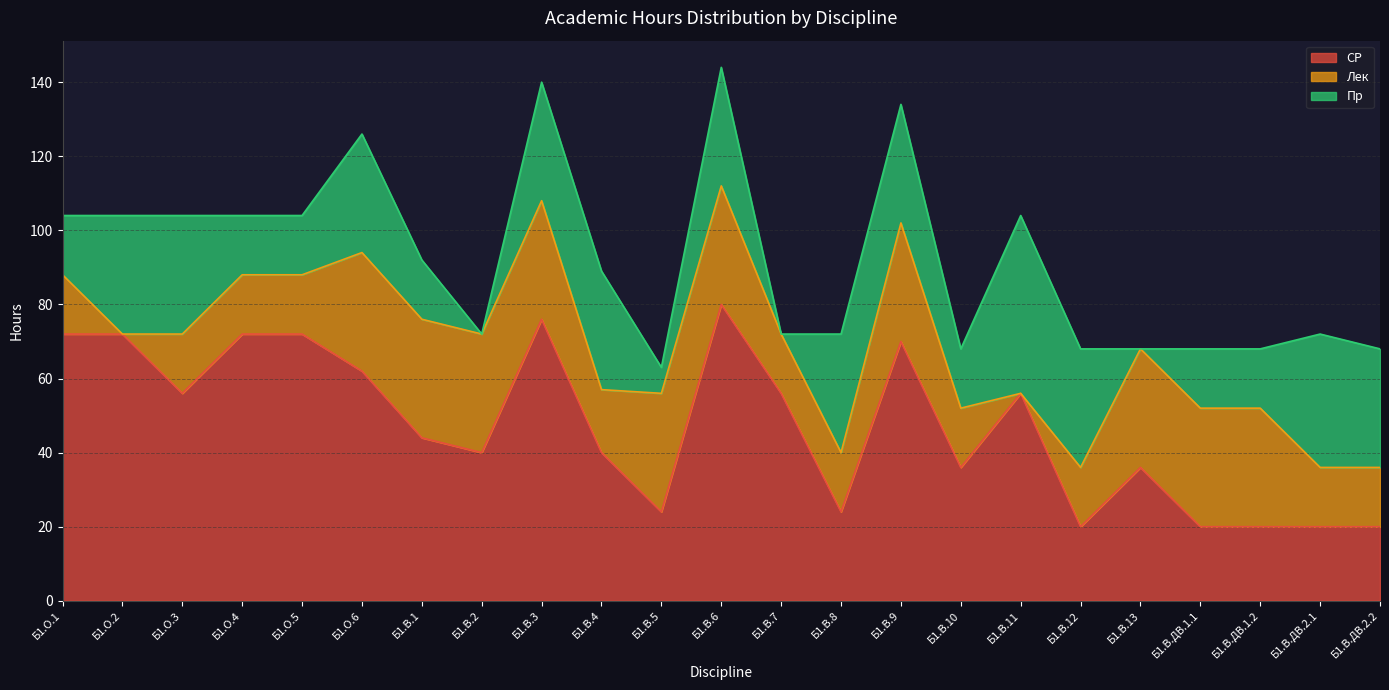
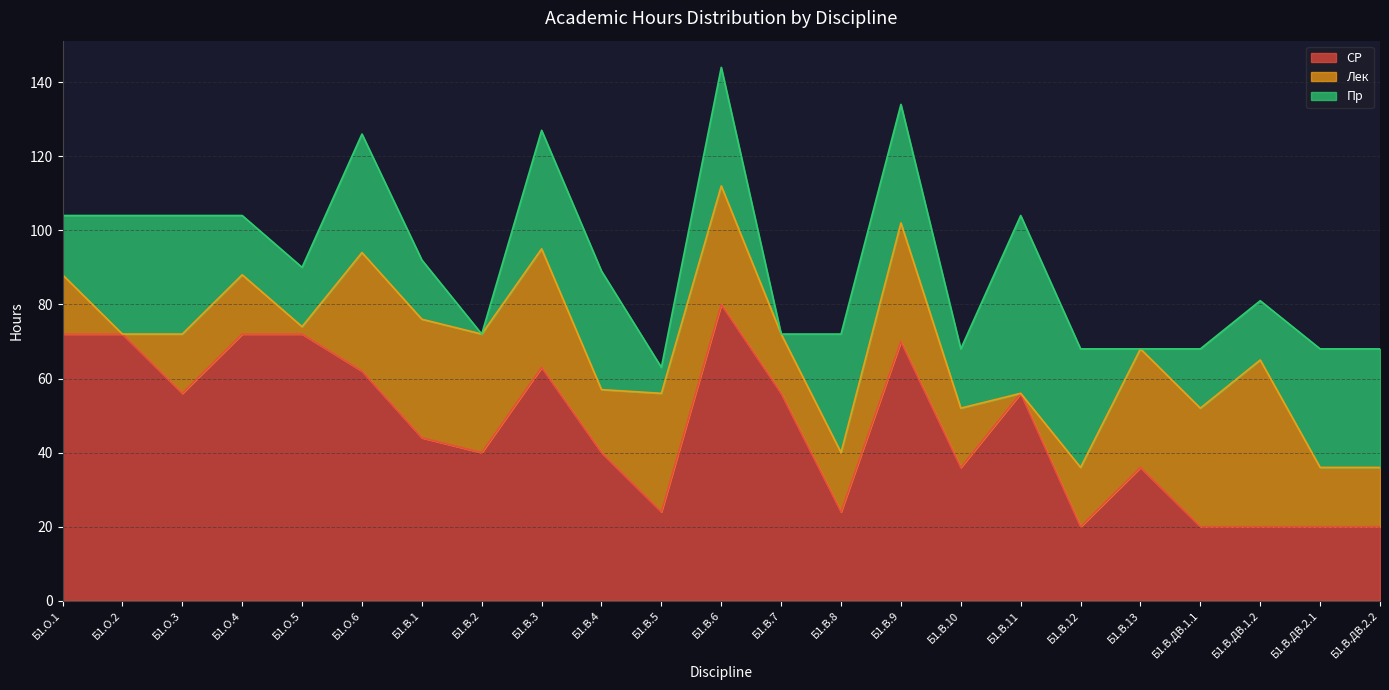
  {
    "СР": {
      "Б1.О.1": 72,
      "Б1.О.3": 56,
      "Б1.О.4": 72,
      "Б1.О.5": 72,
      "Б1.О.6": 62,
      "Б1.В.1": 44,
      "Б1.В.2": 40,
-     "Б1.В.3": 76,
+     "Б1.В.3": 63,
      "Б1.В.4": 40,
      "Б1.В.5": 24,
      "Б1.В.6": 80,
      "Б1.В.7": 56,
      "Б1.В.8": 24,
      "Б1.В.9": 70,
      "Б1.В.10": 36,
      "Б1.В.12": 20,
      "Б1.В.13": 36,
      "Б1.В.ДВ.1.1": 20,
      "Б1.В.ДВ.1.2": 20,
      "Б1.В.ДВ.2.1": 20,
      "Б1.В.ДВ.2.2": 20
    },
    "Лек": {
      "Б1.О.1": 16,
      "Б1.О.3": 16,
      "Б1.О.4": 16,
-     "Б1.О.5": 16,
+     "Б1.О.5": 2,
      "Б1.О.6": 32,
      "Б1.В.1": 32,
      "Б1.В.3": 32,
      "Б1.В.4": 17,
      "Б1.В.5": 32,
      "Б1.В.6": 32,
      "Б1.В.8": 16,
      "Б1.В.9": 32,
      "Б1.В.10": 16,
      "Б1.В.12": 16,
      "Б1.В.ДВ.1.1": 32,
-     "Б1.В.ДВ.1.2": 32,
+     "Б1.В.ДВ.1.2": 45,
      "Б1.В.ДВ.2.1": 16,
      "Б1.В.ДВ.2.2": 16
    },
    "Пр": {
      "Б1.О.1": 16,
      "Б1.О.2": 32,
      "Б1.О.3": 32,
      "Б1.О.4": 16,
      "Б1.О.5": 16,
      "Б1.О.6": 32,
      "Б1.В.1": 16,
      "Б1.В.3": 32,
      "Б1.В.4": 32,
      "Б1.В.5": 7,
      "Б1.В.6": 32,
      "Б1.В.8": 32,
      "Б1.В.9": 32,
      "Б1.В.10": 16,
      "Б1.В.11": 48,
      "Б1.В.12": 32,
      "Б1.В.ДВ.1.1": 16,
      "Б1.В.ДВ.1.2": 16,
-     "Б1.В.ДВ.2.1": 36,
+     "Б1.В.ДВ.2.1": 32,
      "Б1.В.ДВ.2.2": 32
    }
  }
